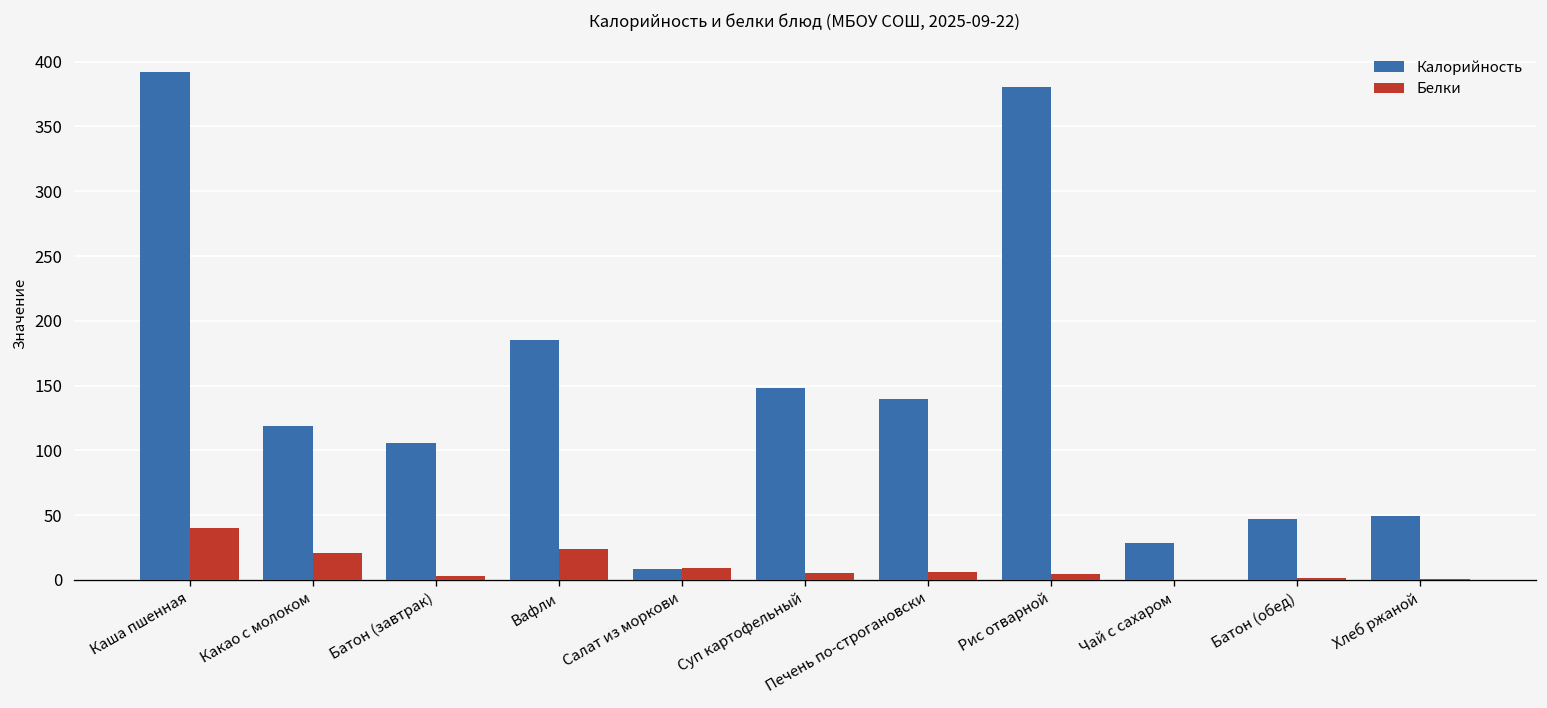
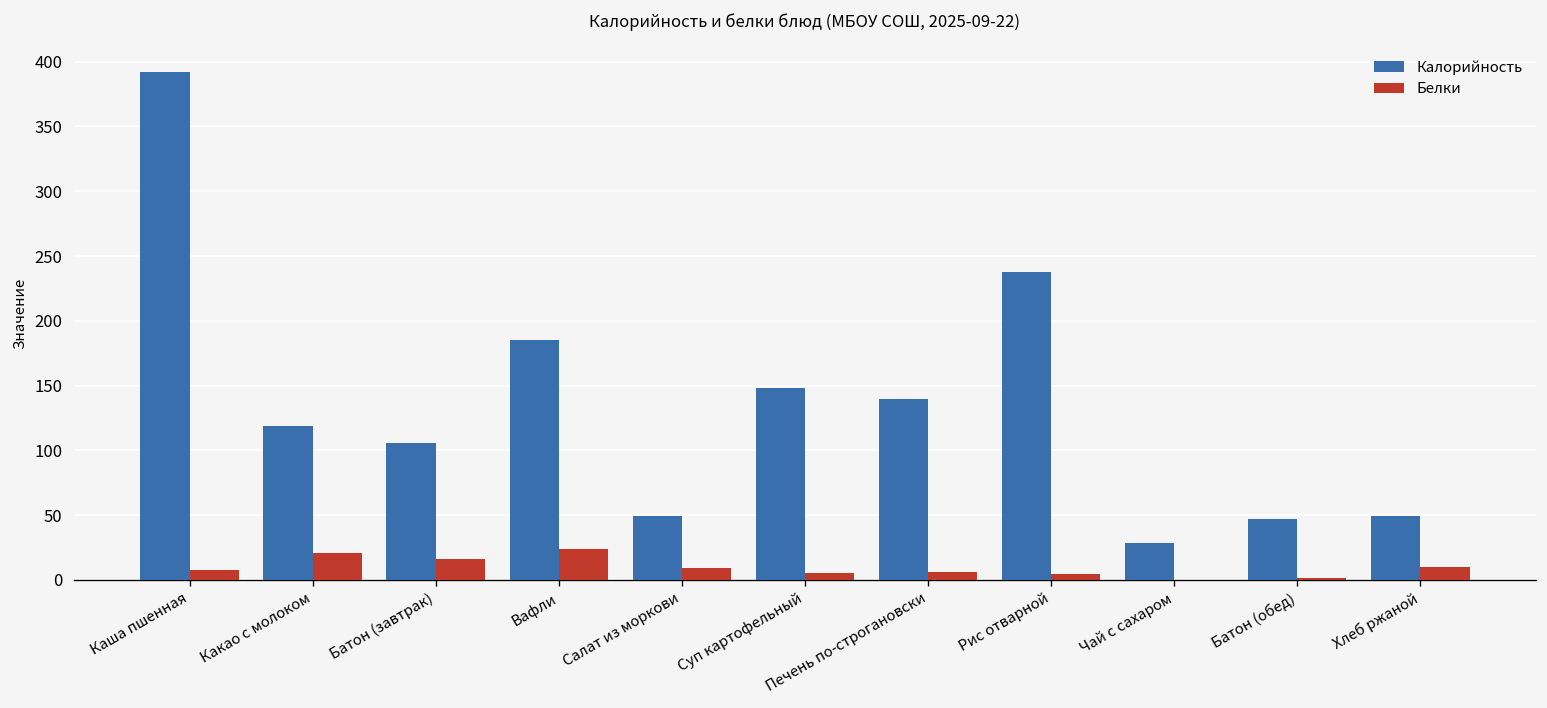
  {
    "Калорийность": {
      "Каша пшенная": 392,
      "Какао с молоком": 119,
      "Батон (завтрак)": 106,
      "Вафли": 186,
-     "Салат из моркови": 8,
+     "Салат из моркови": 49,
      "Суп картофельный": 148,
      "Печень по-строгановски": 140,
-     "Рис отварной": 380,
+     "Рис отварной": 238,
      "Чай с сахаром": 29,
      "Батон (обед)": 47,
      "Хлеб ржаной": 50
    },
    "Белки": {
-     "Каша пшенная": 40,
+     "Каша пшенная": 8,
      "Какао с молоком": 21,
-     "Батон (завтрак)": 3,
+     "Батон (завтрак)": 16,
      "Вафли": 24,
      "Салат из моркови": 9,
      "Суп картофельный": 5,
      "Печень по-строгановски": 6,
      "Рис отварной": 4,
-     "Хлеб ржаной": 1
+     "Хлеб ржаной": 10
    }
  }
